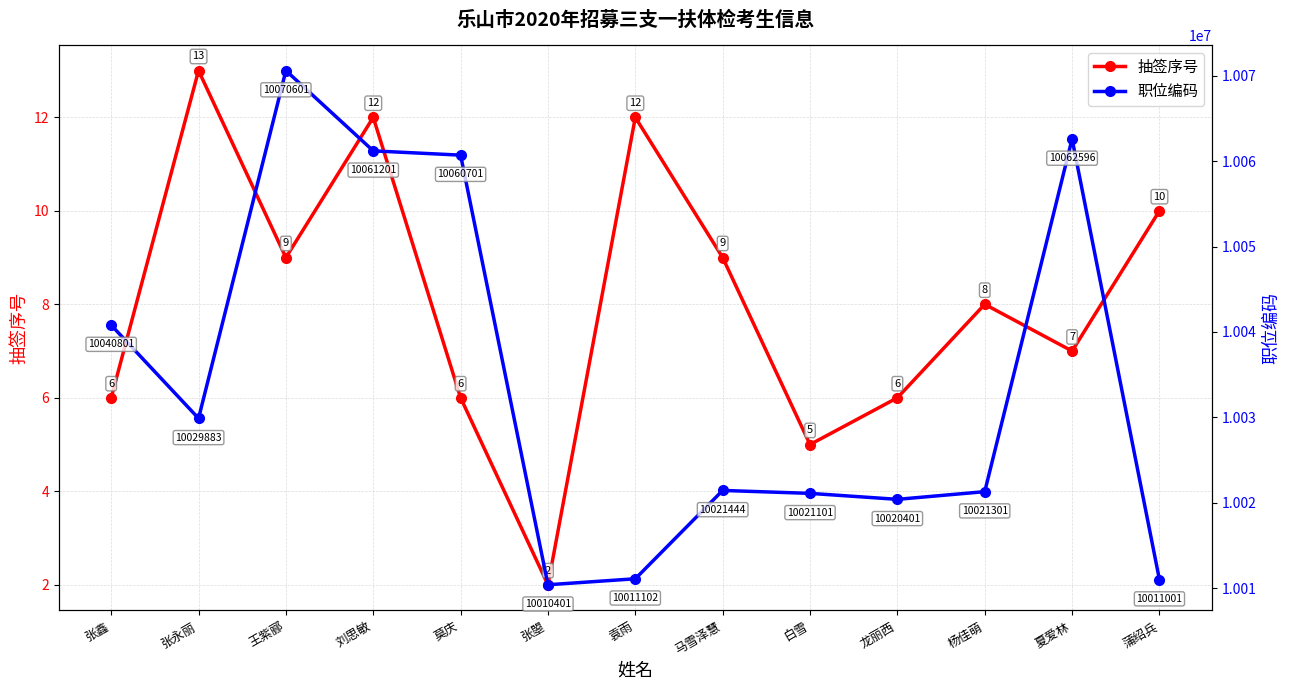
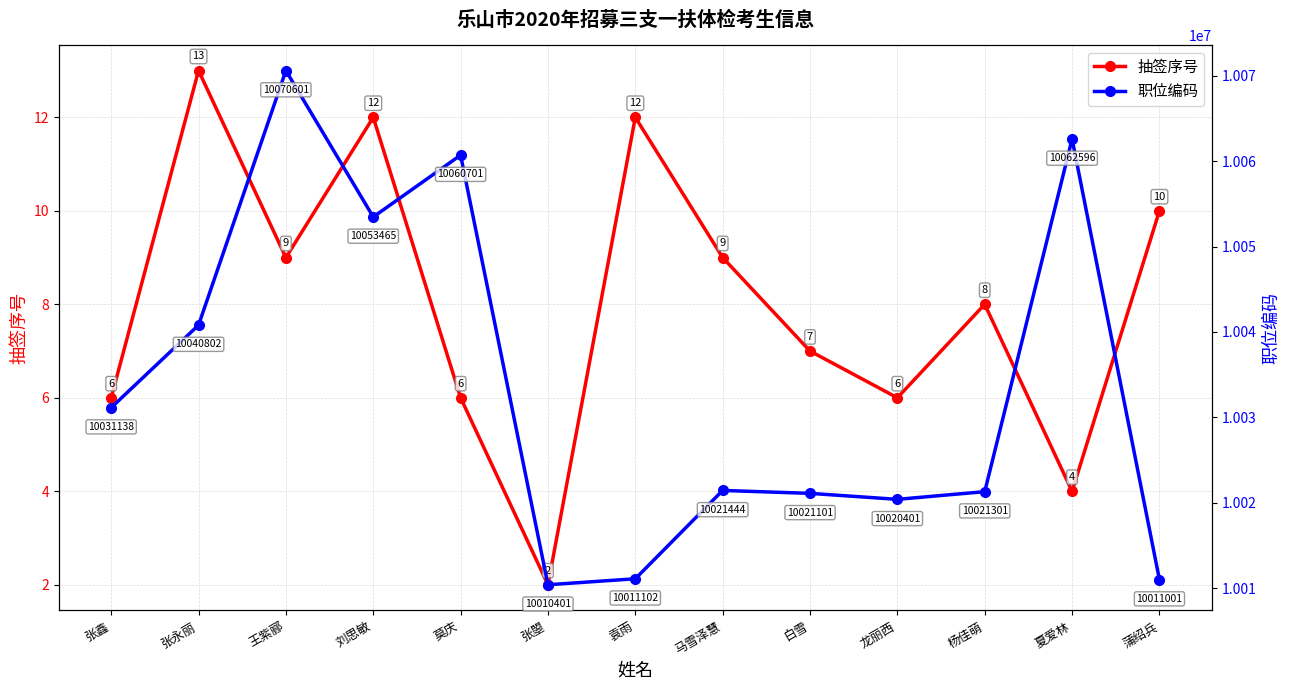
  {
    "抽签序号": {
-     "白雪": 5,
-     "夏爱林": 7
+     "白雪": 7,
+     "夏爱林": 4
    },
    "职位编码": {
-     "张鑫": 10040801,
-     "张永丽": 10029883,
-     "刘思敏": 10061201
+     "张鑫": 10031138,
+     "张永丽": 10040802,
+     "刘思敏": 10053465
    }
  }
